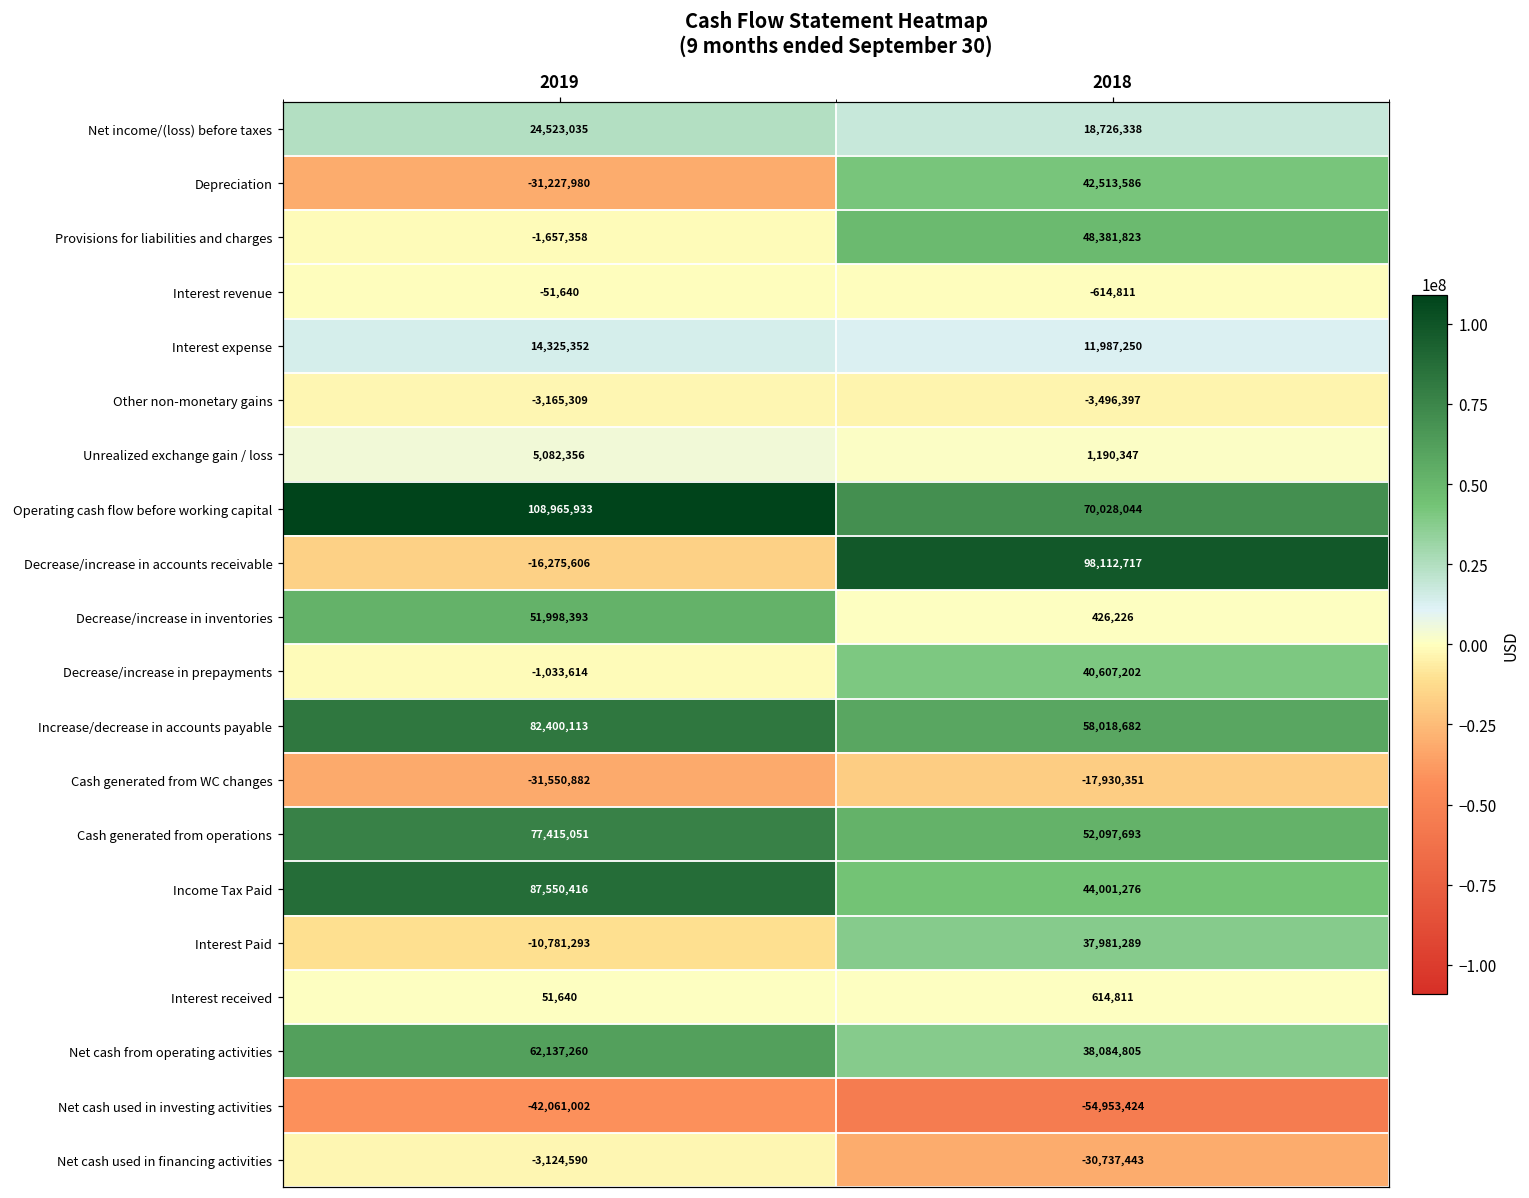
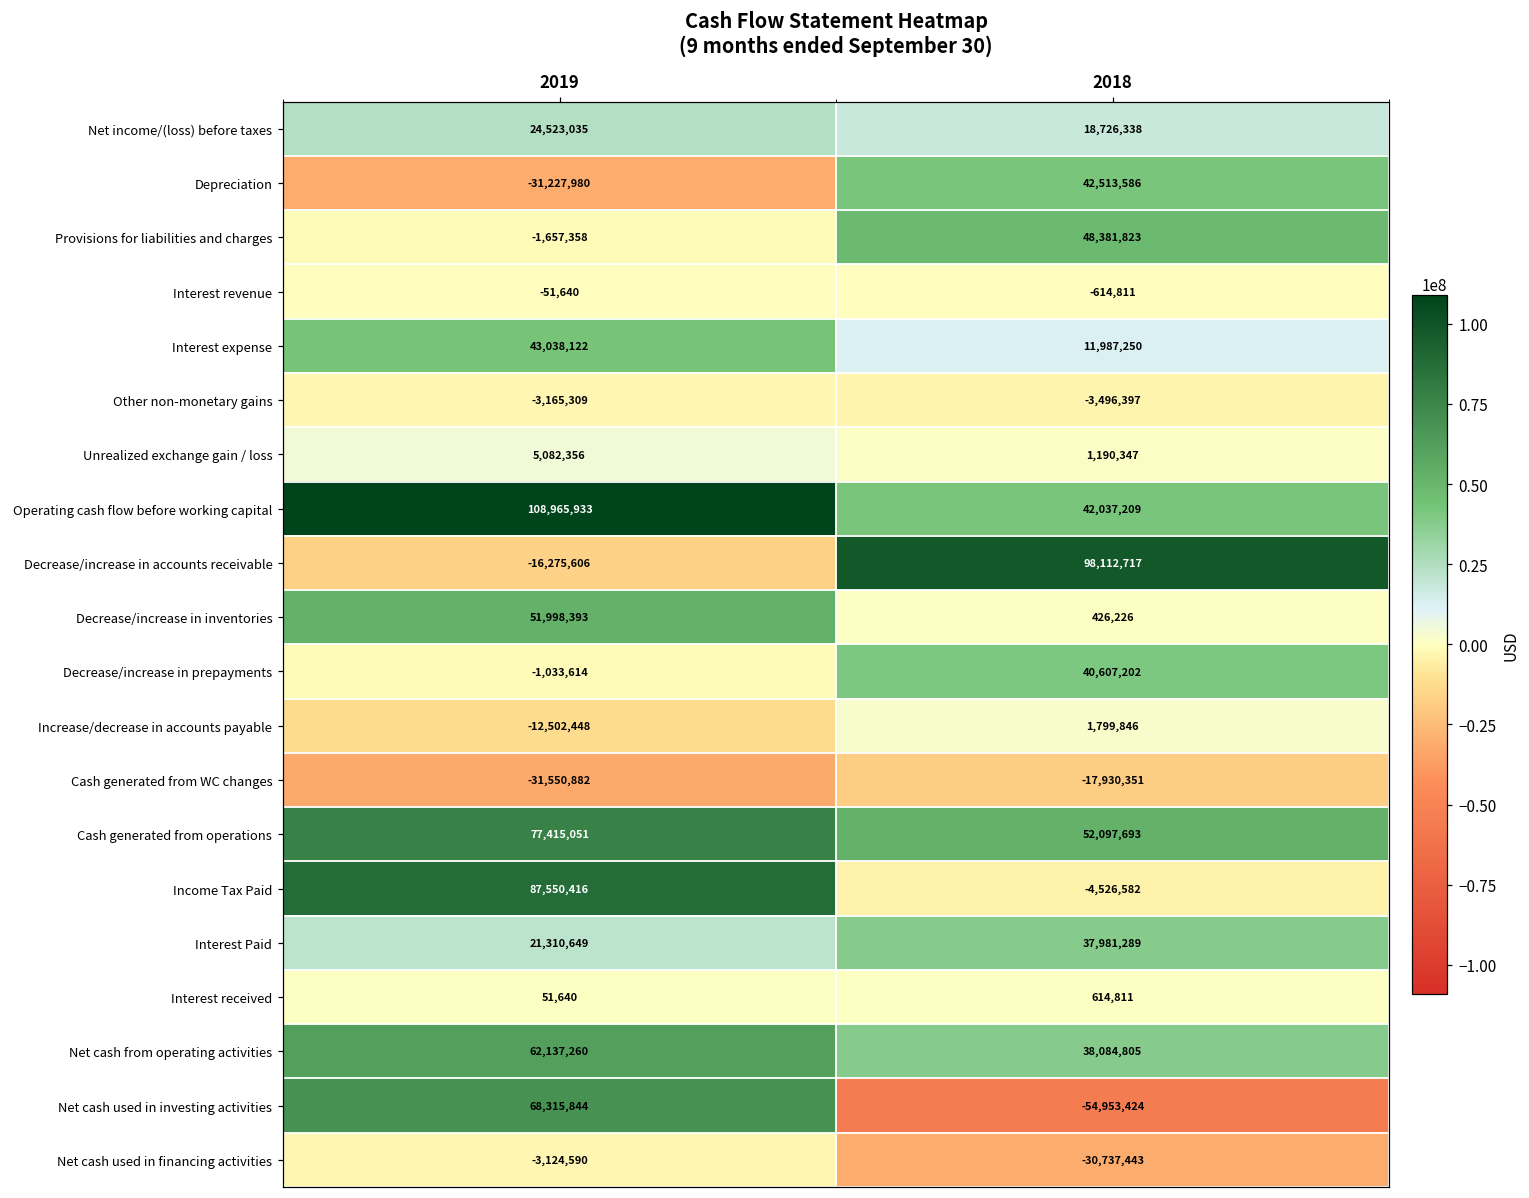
  {
    "Net income/(loss) before taxes": {
      "2019": "24,523,035",
      "2018": "18,726,338"
    },
    "Depreciation": {
      "2019": "-31,227,980",
      "2018": "42,513,586"
    },
    "Provisions for liabilities and charges": {
      "2019": "-1,657,358",
      "2018": "48,381,823"
    },
    "Interest revenue": {
      "2019": "-51,640",
      "2018": "-614,811"
    },
    "Interest expense": {
-     "2019": "14,325,352",
+     "2019": "43,038,122",
      "2018": "11,987,250"
    },
    "Other non-monetary gains": {
      "2019": "-3,165,309",
      "2018": "-3,496,397"
    },
    "Unrealized exchange gain / loss": {
      "2019": "5,082,356",
      "2018": "1,190,347"
    },
    "Operating cash flow before working capital": {
      "2019": "108,965,933",
-     "2018": "70,028,044"
+     "2018": "42,037,209"
    },
    "Decrease/increase in accounts receivable": {
      "2019": "-16,275,606",
      "2018": "98,112,717"
    },
    "Decrease/increase in inventories": {
      "2019": "51,998,393",
      "2018": "426,226"
    },
    "Decrease/increase in prepayments": {
      "2019": "-1,033,614",
      "2018": "40,607,202"
    },
    "Increase/decrease in accounts payable": {
-     "2019": "82,400,113",
-     "2018": "58,018,682"
+     "2019": "-12,502,448",
+     "2018": "1,799,846"
    },
    "Cash generated from WC changes": {
      "2019": "-31,550,882",
      "2018": "-17,930,351"
    },
    "Cash generated from operations": {
      "2019": "77,415,051",
      "2018": "52,097,693"
    },
    "Income Tax Paid": {
      "2019": "87,550,416",
-     "2018": "44,001,276"
+     "2018": "-4,526,582"
    },
    "Interest Paid": {
-     "2019": "-10,781,293",
+     "2019": "21,310,649",
      "2018": "37,981,289"
    },
    "Interest received": {
      "2019": "51,640",
      "2018": "614,811"
    },
    "Net cash from operating activities": {
      "2019": "62,137,260",
      "2018": "38,084,805"
    },
    "Net cash used in investing activities": {
-     "2019": "-42,061,002",
+     "2019": "68,315,844",
      "2018": "-54,953,424"
    },
    "Net cash used in financing activities": {
      "2019": "-3,124,590",
      "2018": "-30,737,443"
    }
  }
